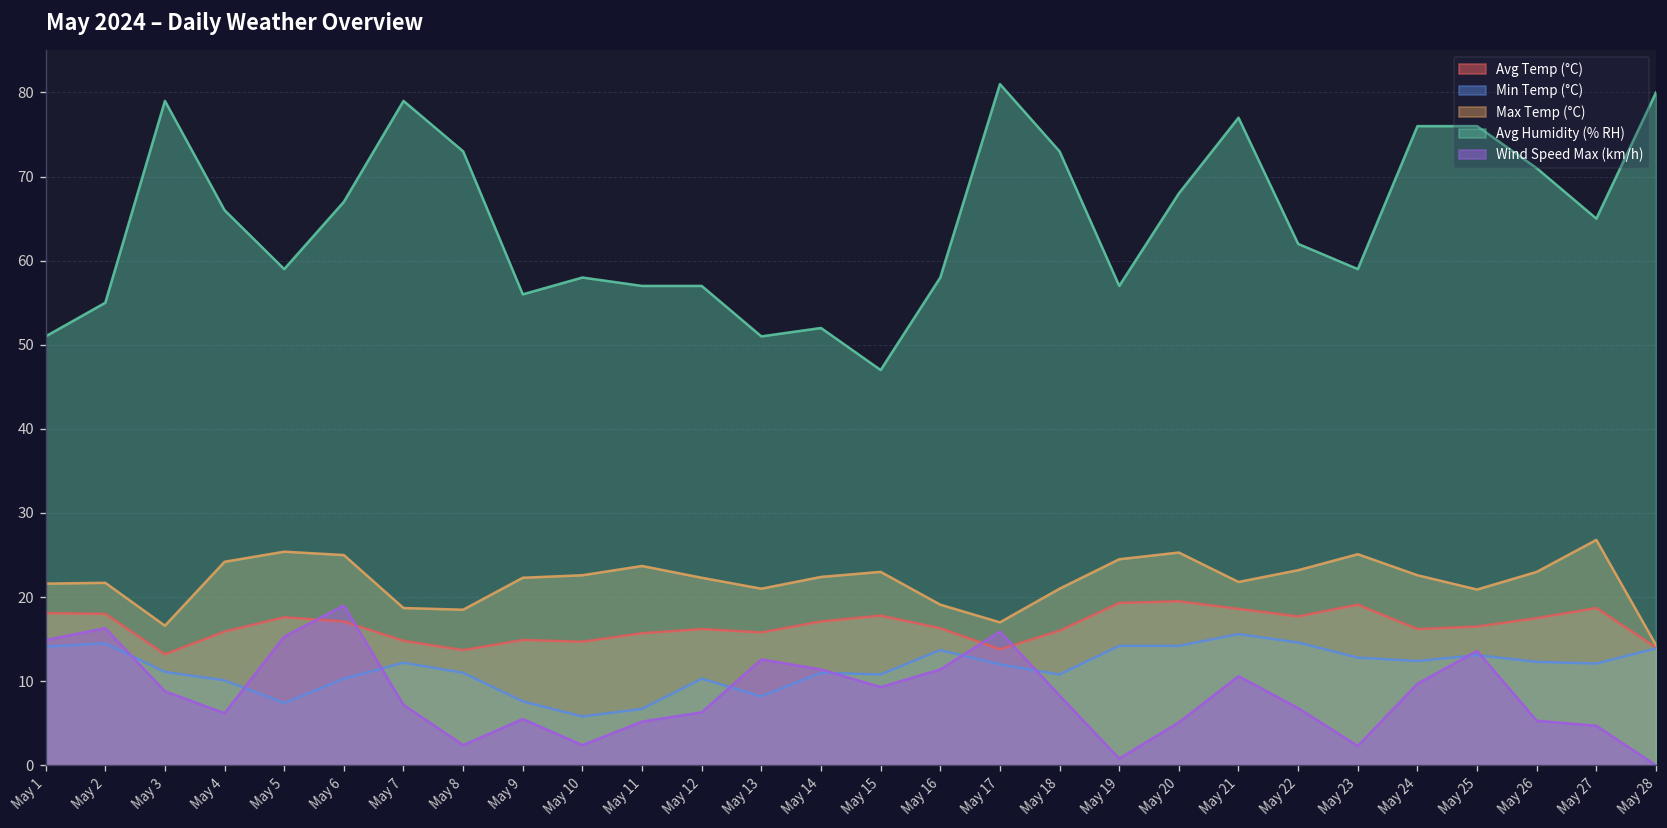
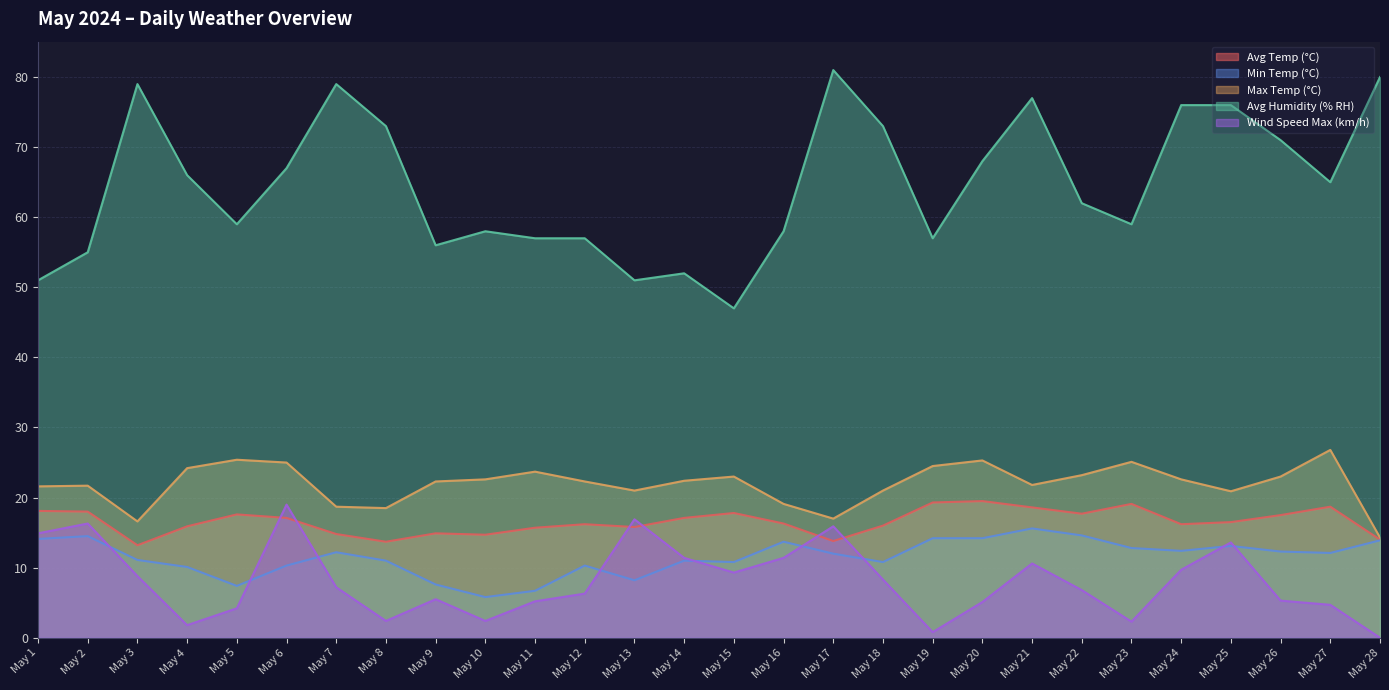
  {
    "Wind Speed Max (km/h)": {
      "May 1": 15,
      "May 2": 16,
      "May 3": 9,
-     "May 4": 6,
-     "May 5": 15,
+     "May 4": 2,
+     "May 5": 4,
      "May 6": 19,
      "May 7": 7,
      "May 8": 2,
      "May 9": 6,
      "May 10": 2,
      "May 11": 5,
      "May 12": 6,
-     "May 13": 13,
+     "May 13": 17,
      "May 14": 11,
      "May 15": 9,
      "May 16": 11,
      "May 17": 16,
      "May 18": 8,
      "May 19": 1,
      "May 20": 5,
      "May 21": 11,
      "May 22": 7,
      "May 23": 2,
      "May 24": 10,
      "May 25": 14,
      "May 26": 5,
      "May 27": 5,
      "May 28": 0
    }
  }
